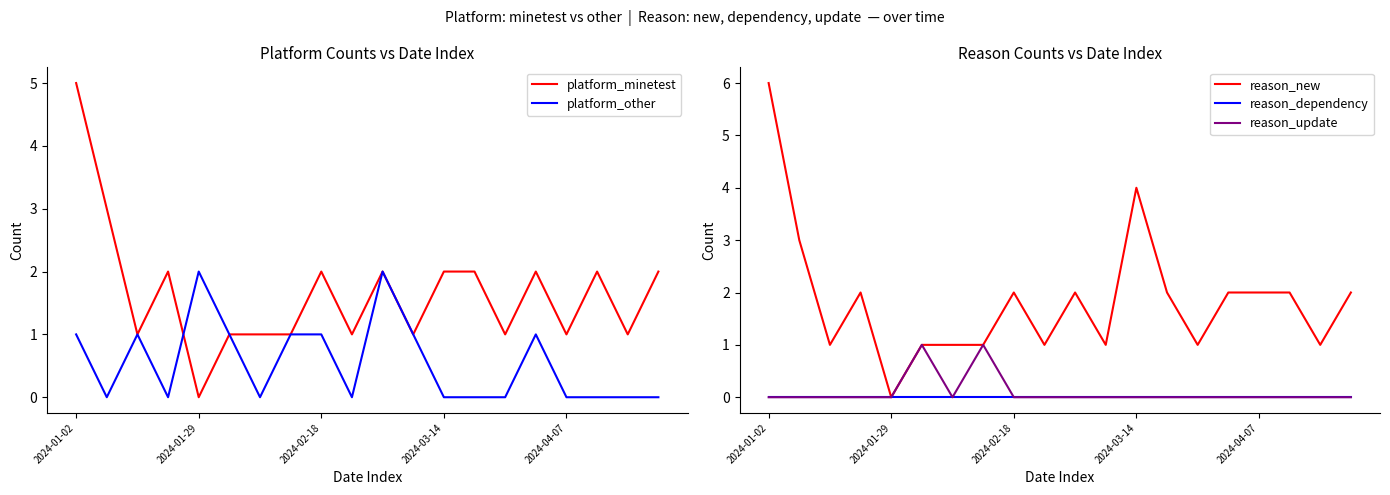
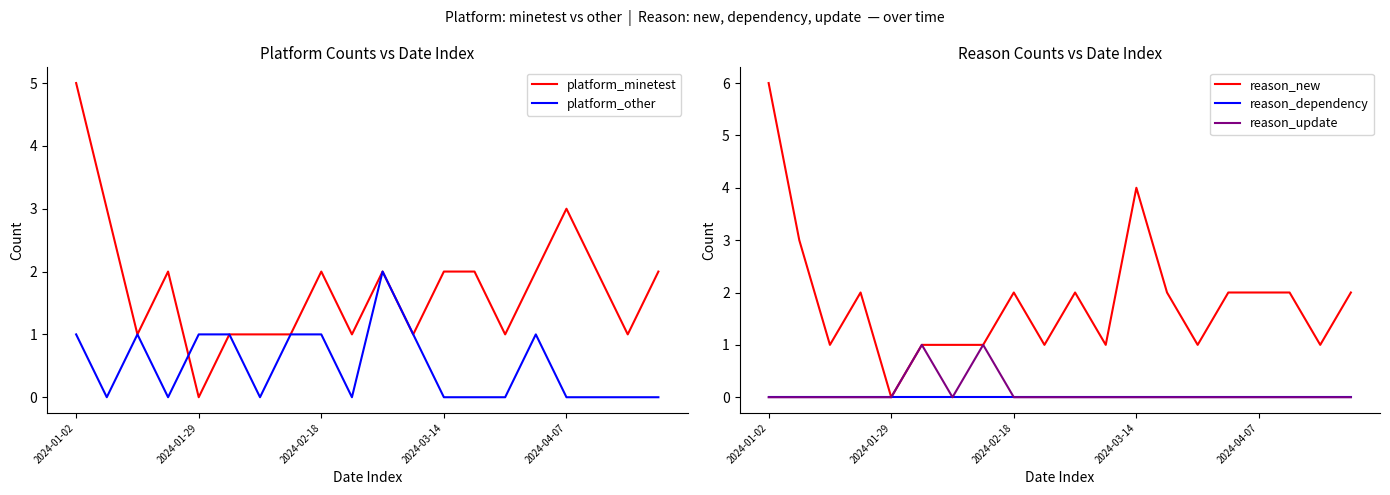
  {
    "Platform Counts vs Date Index": {
      "platform_minetest": {
        "2024-01-02": 5,
        "2024-01-29": 0,
        "2024-02-18": 2,
        "2024-03-14": 2,
-       "2024-04-07": 1
+       "2024-04-07": 3
      },
      "platform_other": {
        "2024-01-02": 1,
-       "2024-01-29": 2,
+       "2024-01-29": 1,
        "2024-02-18": 1,
        "2024-03-14": 0,
        "2024-04-07": 0
      }
    },
    "Reason Counts vs Date Index": {
      "reason_new": {
        "2024-01-02": 6.0,
        "2024-02-18": 2.0,
        "2024-03-14": 4.0,
        "2024-04-07": 2.0
      }
    }
  }
